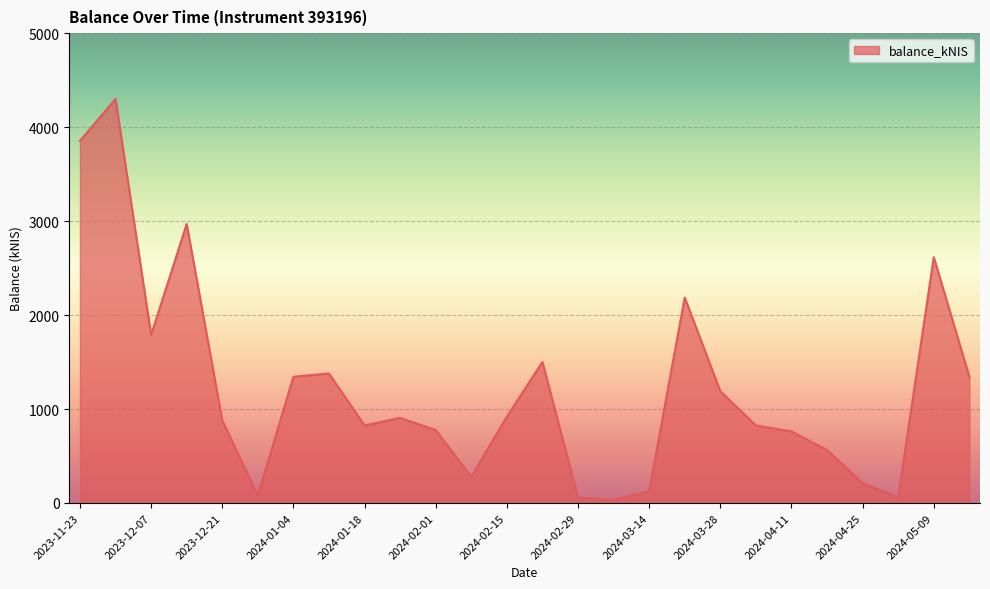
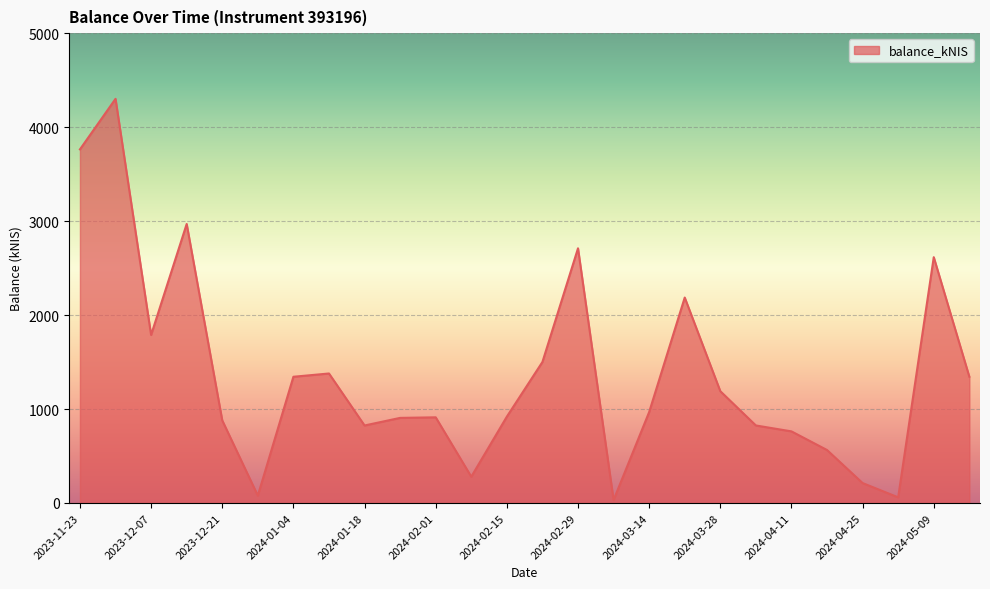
  {
-   "2023-11-23": 3900,
+   "2023-11-23": 3800,
    "2023-12-07": 1800,
    "2023-12-21": 900,
    "2024-01-04": 1300,
    "2024-01-18": 800,
-   "2024-02-01": 800,
+   "2024-02-01": 900,
    "2024-02-15": 900,
-   "2024-02-29": 100,
-   "2024-03-14": 100,
+   "2024-02-29": 2700,
+   "2024-03-14": 1000,
    "2024-03-28": 1200,
    "2024-04-11": 800,
    "2024-04-25": 200,
    "2024-05-09": 2600
  }
